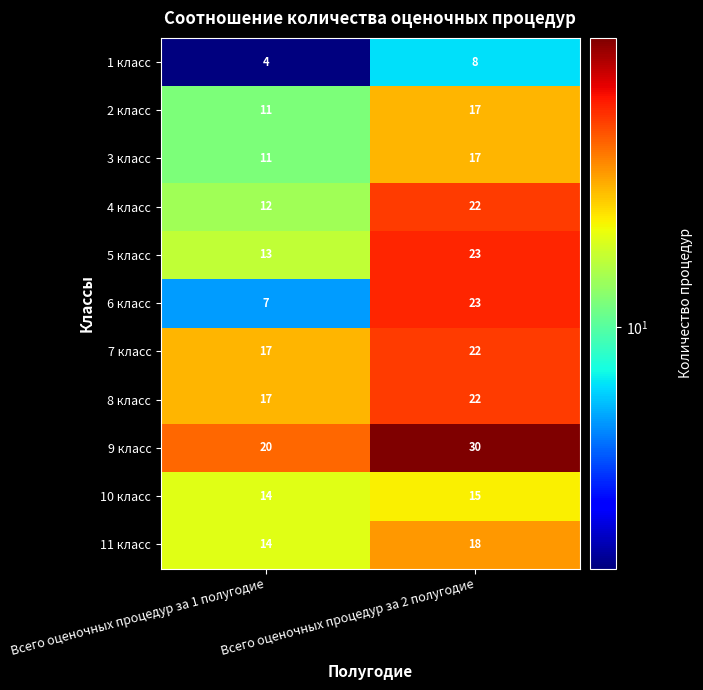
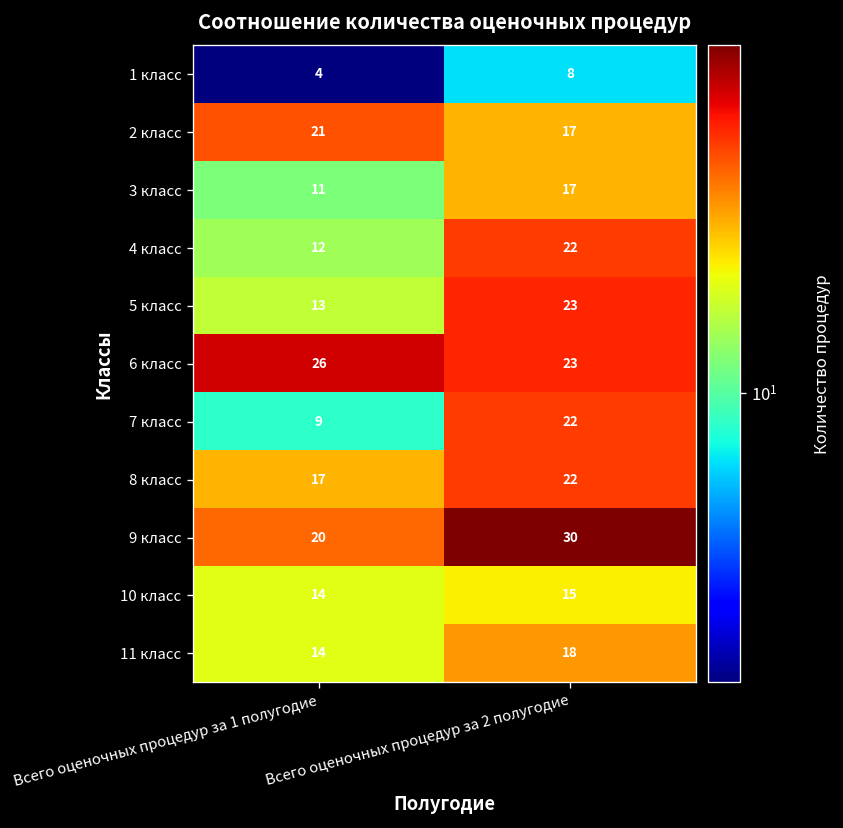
  {
    "1 класс": {
      "Всего оценочных процедур за 1 полугодие": 4,
      "Всего оценочных процедур за 2 полугодие": 8
    },
    "2 класс": {
-     "Всего оценочных процедур за 1 полугодие": 11,
+     "Всего оценочных процедур за 1 полугодие": 21,
      "Всего оценочных процедур за 2 полугодие": 17
    },
    "3 класс": {
      "Всего оценочных процедур за 1 полугодие": 11,
      "Всего оценочных процедур за 2 полугодие": 17
    },
    "4 класс": {
      "Всего оценочных процедур за 1 полугодие": 12,
      "Всего оценочных процедур за 2 полугодие": 22
    },
    "5 класс": {
      "Всего оценочных процедур за 1 полугодие": 13,
      "Всего оценочных процедур за 2 полугодие": 23
    },
    "6 класс": {
-     "Всего оценочных процедур за 1 полугодие": 7,
+     "Всего оценочных процедур за 1 полугодие": 26,
      "Всего оценочных процедур за 2 полугодие": 23
    },
    "7 класс": {
-     "Всего оценочных процедур за 1 полугодие": 17,
+     "Всего оценочных процедур за 1 полугодие": 9,
      "Всего оценочных процедур за 2 полугодие": 22
    },
    "8 класс": {
      "Всего оценочных процедур за 1 полугодие": 17,
      "Всего оценочных процедур за 2 полугодие": 22
    },
    "9 класс": {
      "Всего оценочных процедур за 1 полугодие": 20,
      "Всего оценочных процедур за 2 полугодие": 30
    },
    "10 класс": {
      "Всего оценочных процедур за 1 полугодие": 14,
      "Всего оценочных процедур за 2 полугодие": 15
    },
    "11 класс": {
      "Всего оценочных процедур за 1 полугодие": 14,
      "Всего оценочных процедур за 2 полугодие": 18
    }
  }
